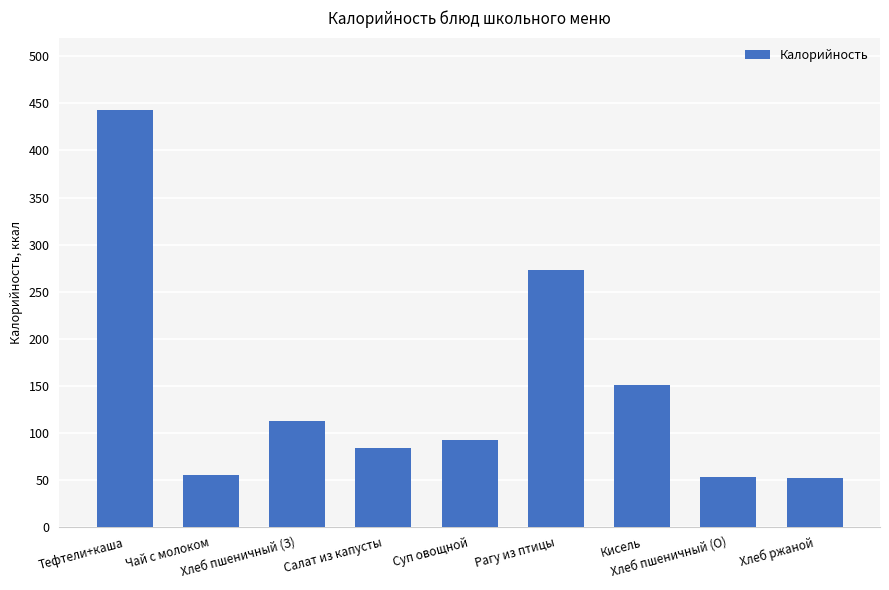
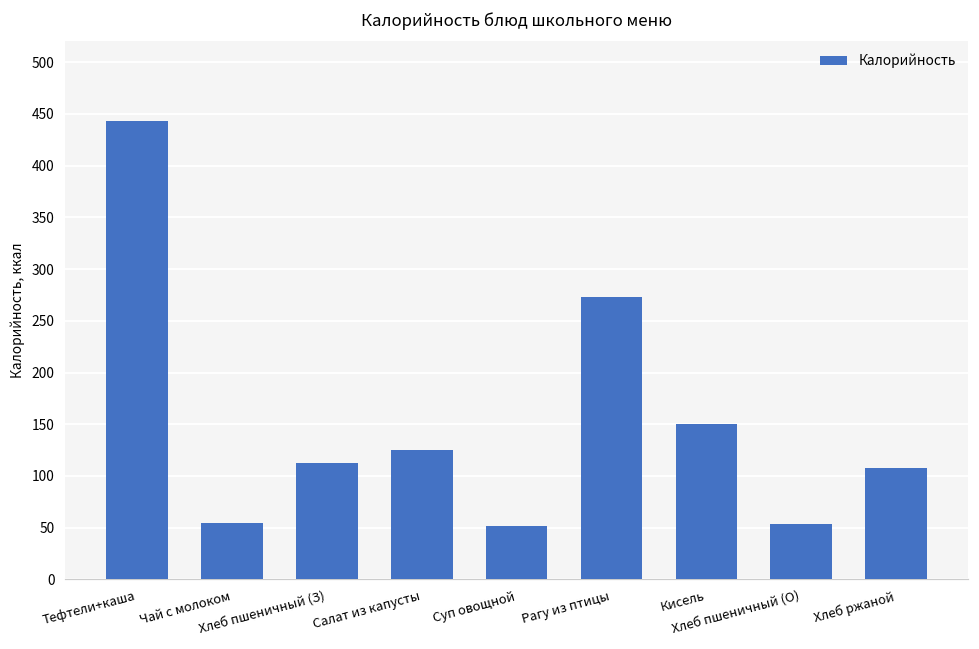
  {
    "Тефтели+каша": 440,
    "Чай с молоком": 50,
    "Хлеб пшеничный (З)": 110,
-   "Салат из капусты": 80,
-   "Суп овощной": 90,
+   "Салат из капусты": 120,
+   "Суп овощной": 50,
    "Рагу из птицы": 270,
    "Кисель": 150,
    "Хлеб пшеничный (О)": 50,
-   "Хлеб ржаной": 50
+   "Хлеб ржаной": 110
  }
